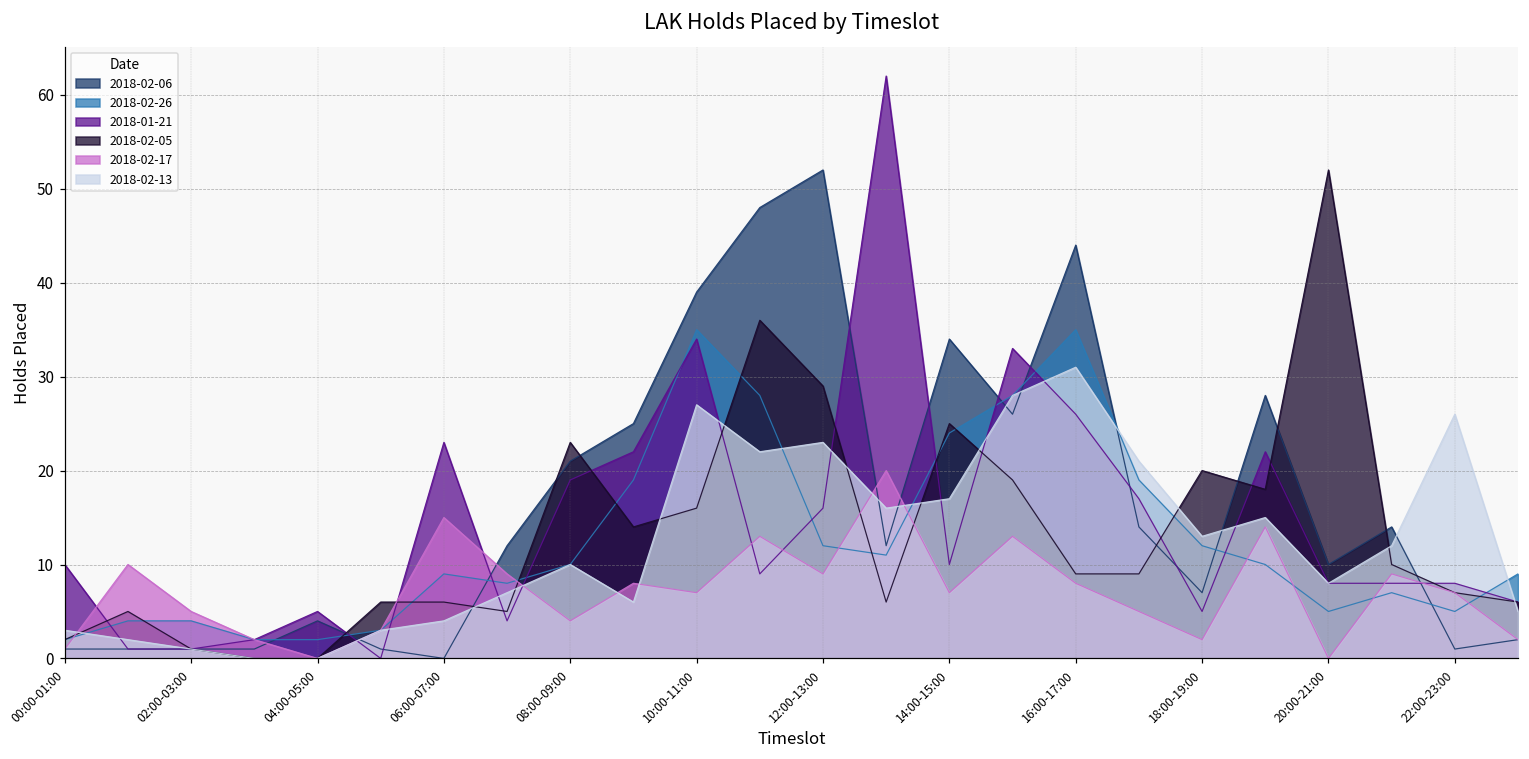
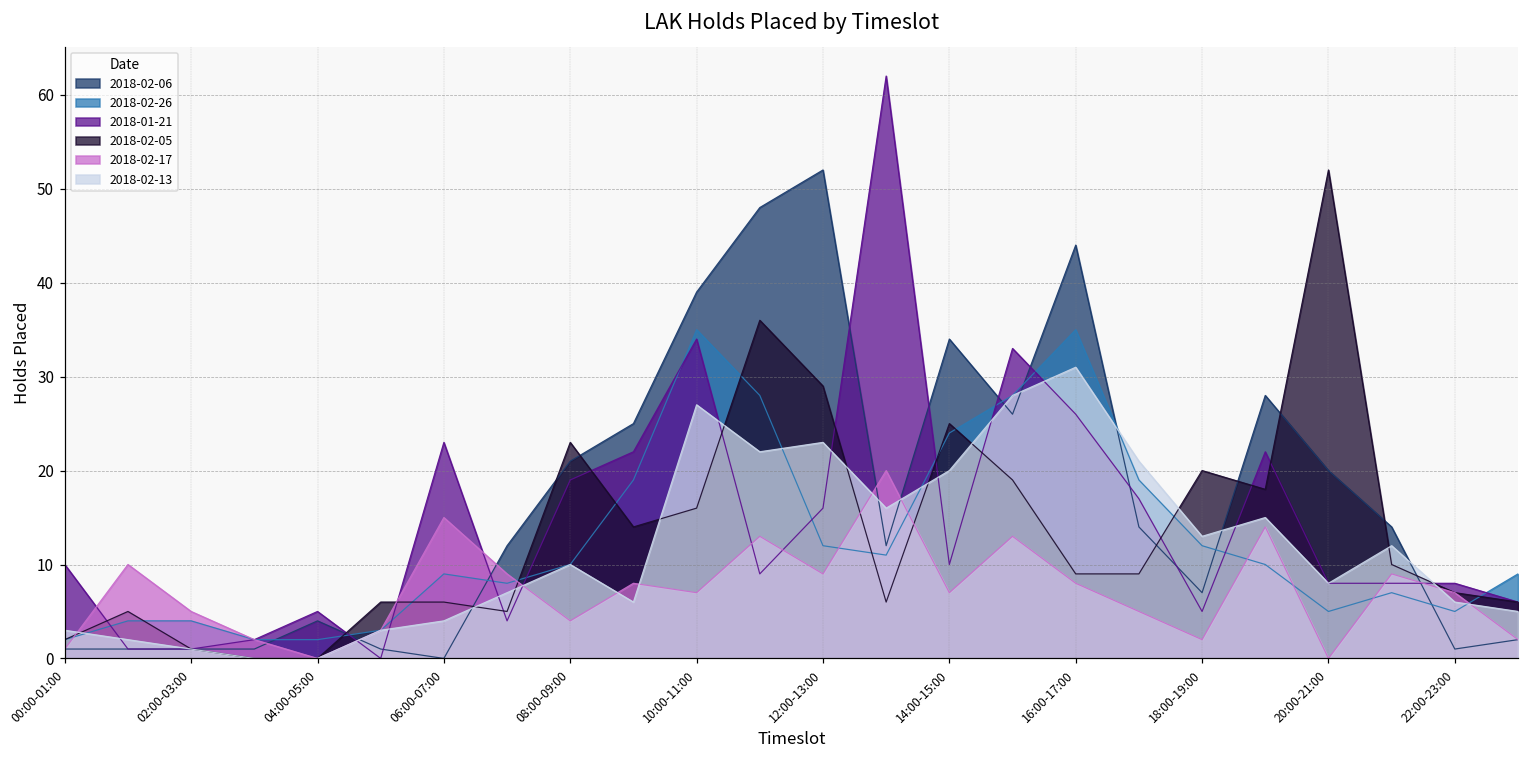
  {
    "2018-02-06": {
      "04:00-05:00": 4,
      "06:00-07:00": 0,
      "08:00-09:00": 21,
      "10:00-11:00": 39,
      "12:00-13:00": 52,
      "14:00-15:00": 34,
      "16:00-17:00": 44,
      "18:00-19:00": 7,
-     "20:00-21:00": 10,
+     "20:00-21:00": 20,
      "22:00-23:00": 1
    },
    "2018-02-26": {
      "02:00-03:00": 4,
      "04:00-05:00": 2,
      "06:00-07:00": 9,
      "10:00-11:00": 35,
      "12:00-13:00": 12,
      "14:00-15:00": 24,
      "16:00-17:00": 35,
      "18:00-19:00": 12,
      "20:00-21:00": 5,
      "22:00-23:00": 5
    },
    "2018-01-21": {
      "00:00-01:00": 10,
      "04:00-05:00": 5,
      "06:00-07:00": 23,
      "08:00-09:00": 19,
      "10:00-11:00": 34,
      "12:00-13:00": 16,
      "14:00-15:00": 10,
      "16:00-17:00": 26,
      "18:00-19:00": 5,
      "22:00-23:00": 8
    },
    "2018-02-05": {
      "06:00-07:00": 6,
      "08:00-09:00": 23,
      "10:00-11:00": 16,
      "12:00-13:00": 29,
      "14:00-15:00": 25,
      "16:00-17:00": 9,
      "18:00-19:00": 20,
      "20:00-21:00": 52
    },
    "2018-02-17": {
      "02:00-03:00": 5,
      "06:00-07:00": 15,
      "08:00-09:00": 4,
      "10:00-11:00": 7,
      "12:00-13:00": 9,
      "14:00-15:00": 7,
      "16:00-17:00": 8,
      "18:00-19:00": 2,
      "20:00-21:00": 0
    },
    "2018-02-13": {
      "00:00-01:00": 3,
      "06:00-07:00": 4,
      "10:00-11:00": 27,
      "12:00-13:00": 23,
-     "14:00-15:00": 17,
+     "14:00-15:00": 20,
      "16:00-17:00": 31,
      "18:00-19:00": 13,
-     "22:00-23:00": 26
+     "22:00-23:00": 6
    }
  }
